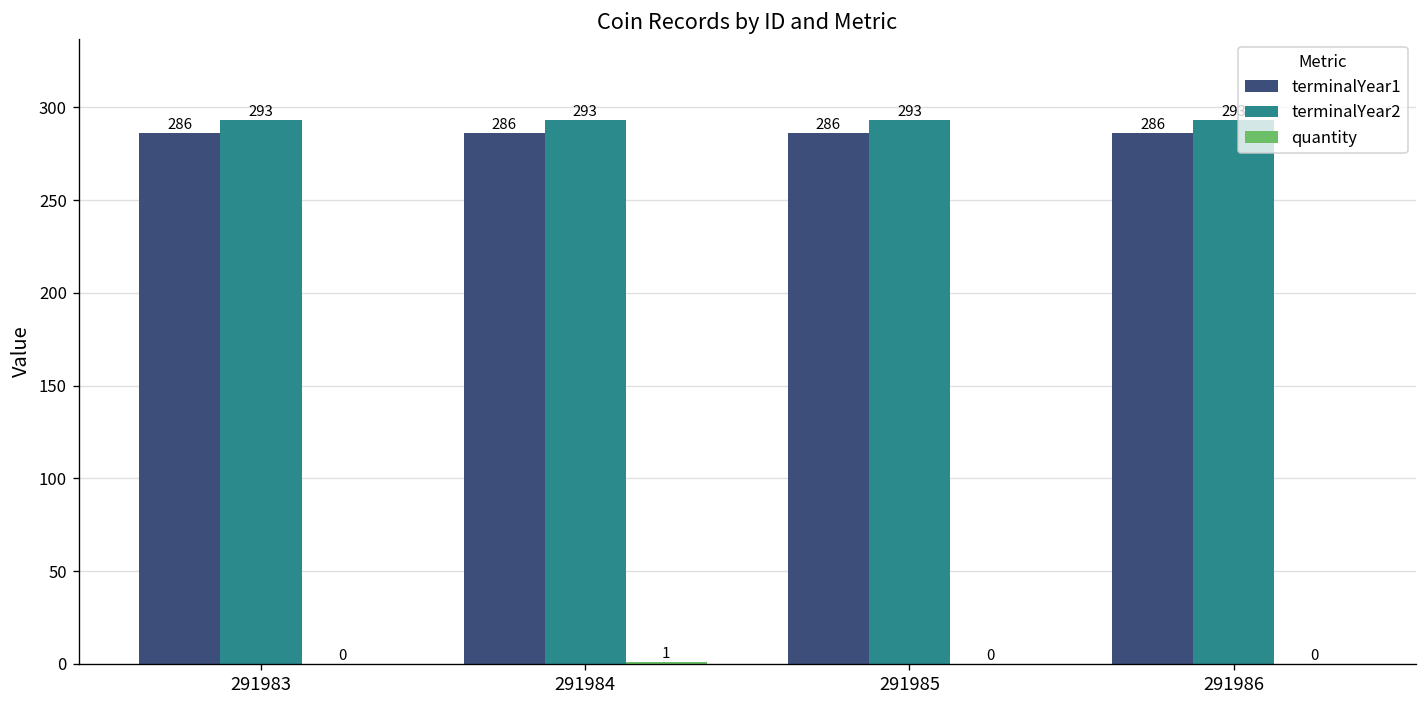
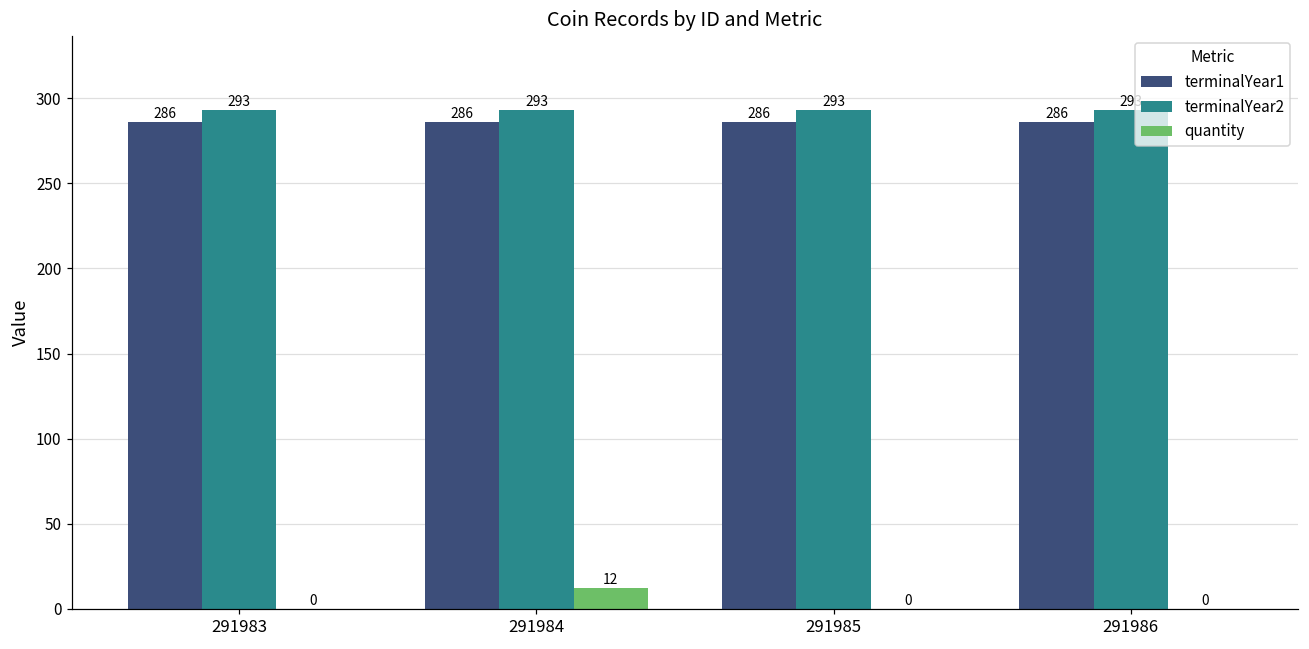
  {
    "terminalYear1": {
      "291983": 286,
      "291984": 286,
      "291985": 286,
      "291986": 286
    },
    "terminalYear2": {
      "291983": 293,
      "291984": 293,
      "291985": 293
    },
    "quantity": {
      "291983": 0,
-     "291984": 1,
+     "291984": 12,
      "291985": 0,
      "291986": 0
    }
  }
